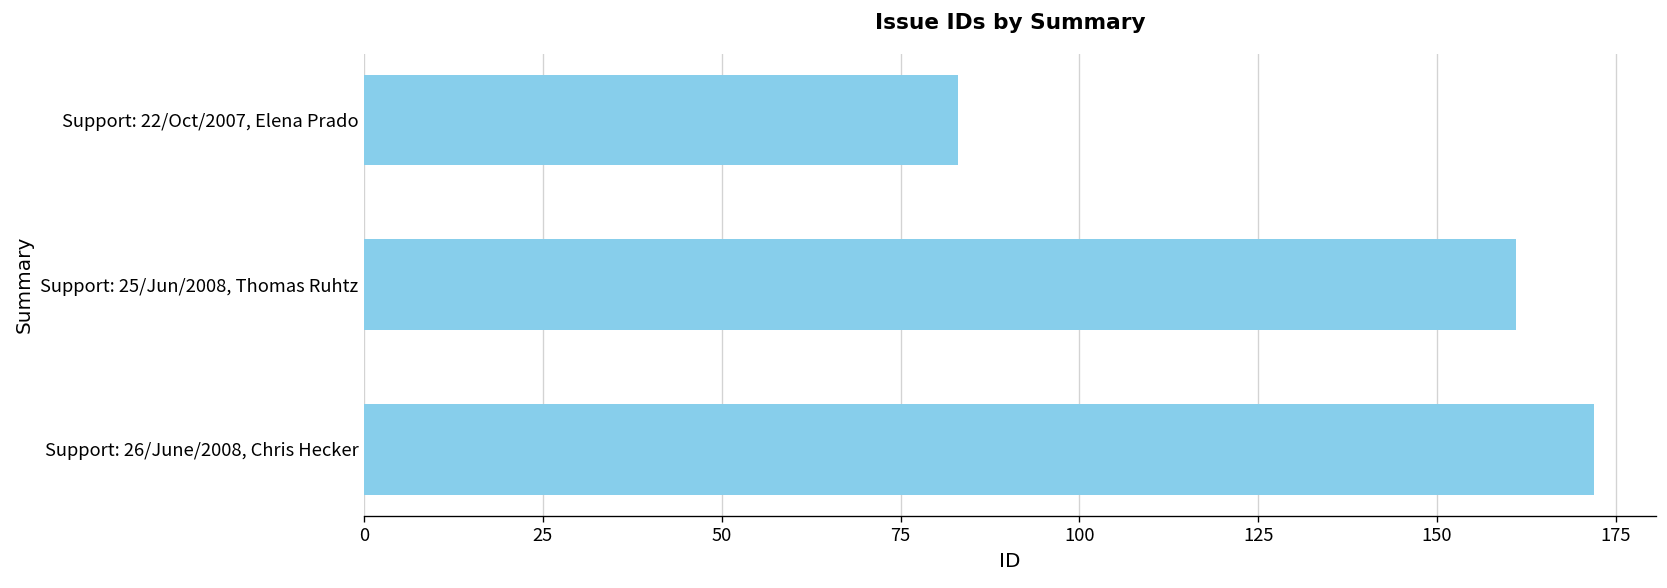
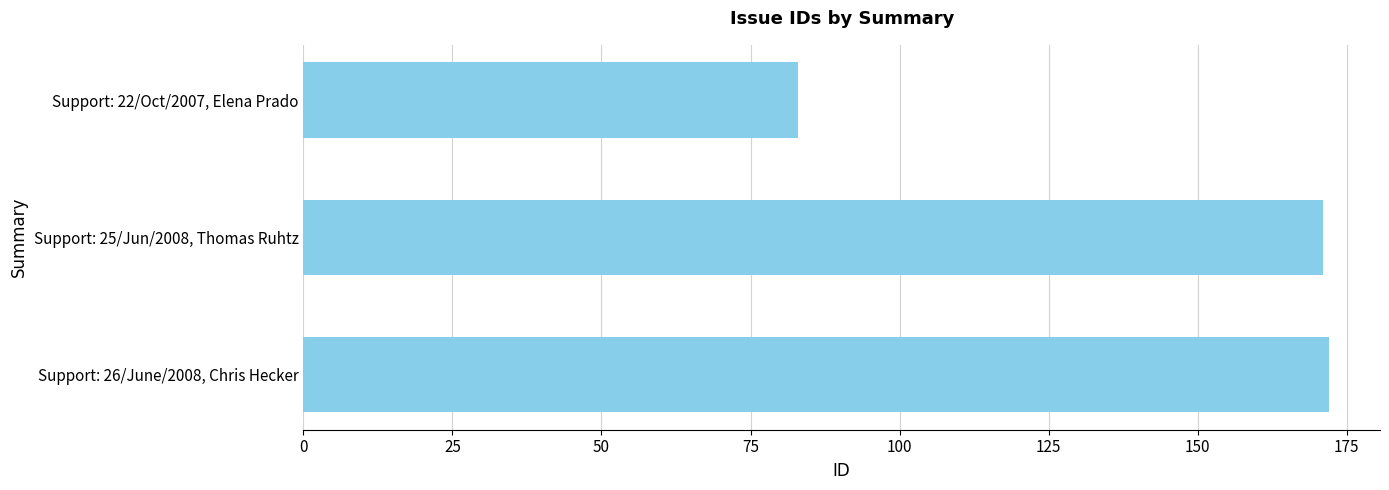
  {
    "Support: 22/Oct/2007, Elena Prado": 83,
-   "Support: 25/Jun/2008, Thomas Ruhtz": 161,
+   "Support: 25/Jun/2008, Thomas Ruhtz": 171,
    "Support: 26/June/2008, Chris Hecker": 172
  }
